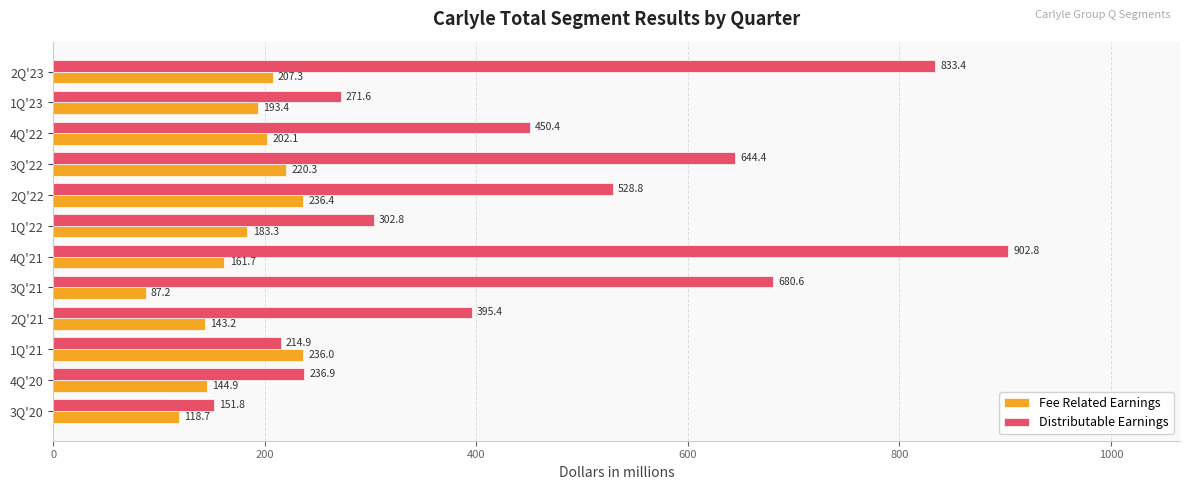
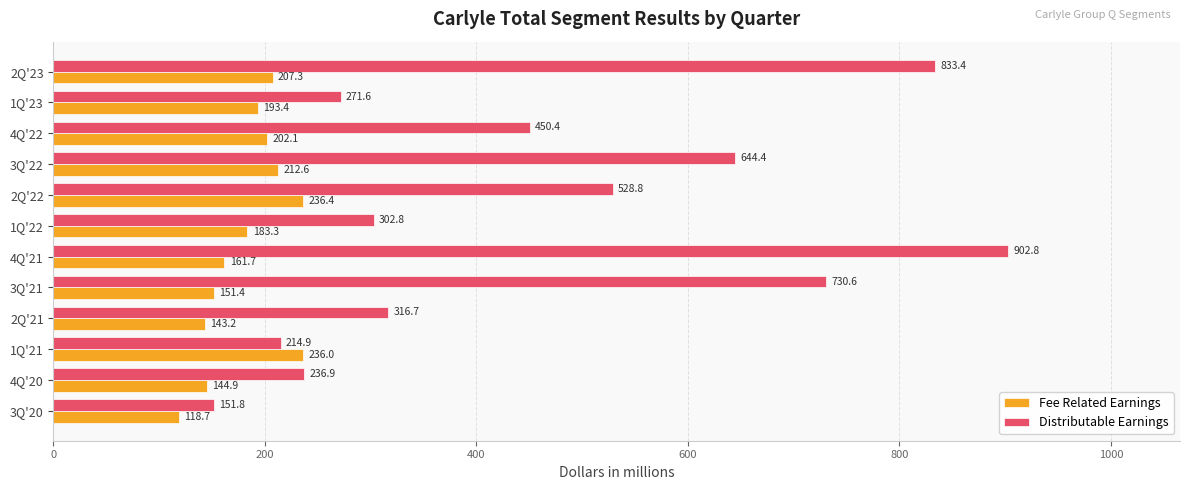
  {
    "Fee Related Earnings": {
      "2Q'23": 207.3,
      "1Q'23": 193.4,
      "4Q'22": 202.1,
-     "3Q'22": 220.3,
+     "3Q'22": 212.6,
      "2Q'22": 236.4,
      "1Q'22": 183.3,
      "4Q'21": 161.7,
-     "3Q'21": 87.2,
+     "3Q'21": 151.4,
      "2Q'21": 143.2,
      "1Q'21": 236.0,
      "4Q'20": 144.9,
      "3Q'20": 118.7
    },
    "Distributable Earnings": {
      "2Q'23": 833.4,
      "1Q'23": 271.6,
      "4Q'22": 450.4,
      "3Q'22": 644.4,
      "2Q'22": 528.8,
      "1Q'22": 302.8,
      "4Q'21": 902.8,
-     "3Q'21": 680.6,
-     "2Q'21": 395.4,
+     "3Q'21": 730.6,
+     "2Q'21": 316.7,
      "1Q'21": 214.9,
      "4Q'20": 236.9,
      "3Q'20": 151.8
    }
  }
